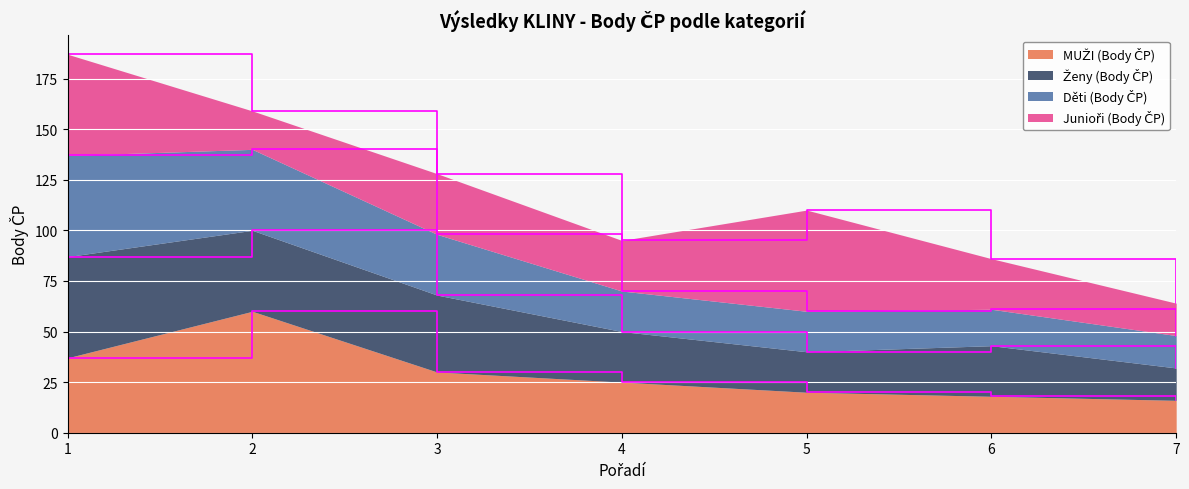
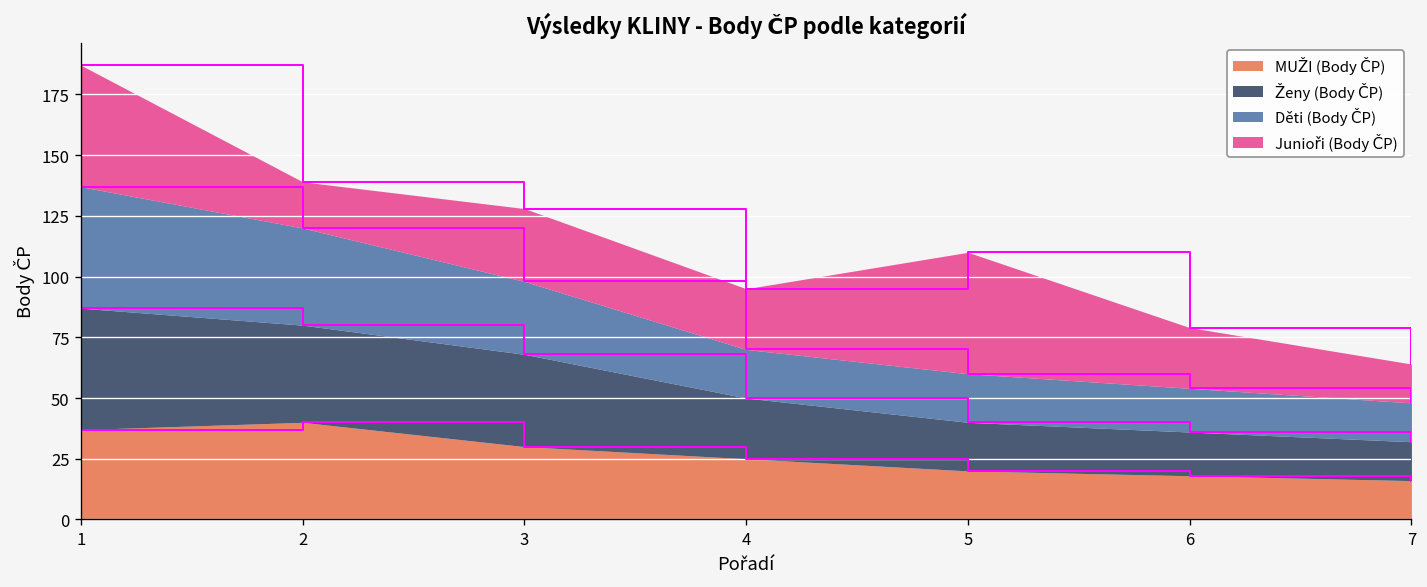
  {
    "MUŽI (Body ČP)": {
      "1": 37,
-     "2": 60,
+     "2": 40,
      "3": 30,
      "4": 25,
      "5": 20,
      "6": 18,
      "7": 16
    },
    "Ženy (Body ČP)": {
      "1": 50,
      "2": 40,
      "3": 38,
      "4": 25,
      "5": 20,
-     "6": 25,
+     "6": 18,
      "7": 16
    },
    "Děti (Body ČP)": {
      "1": 50,
      "2": 40,
      "3": 30,
      "4": 20,
      "5": 20,
      "6": 18,
      "7": 16
    },
    "Junioři (Body ČP)": {
      "1": 50,
      "2": 19,
      "3": 30,
      "4": 25,
      "5": 50,
      "6": 25,
      "7": 16
    }
  }
